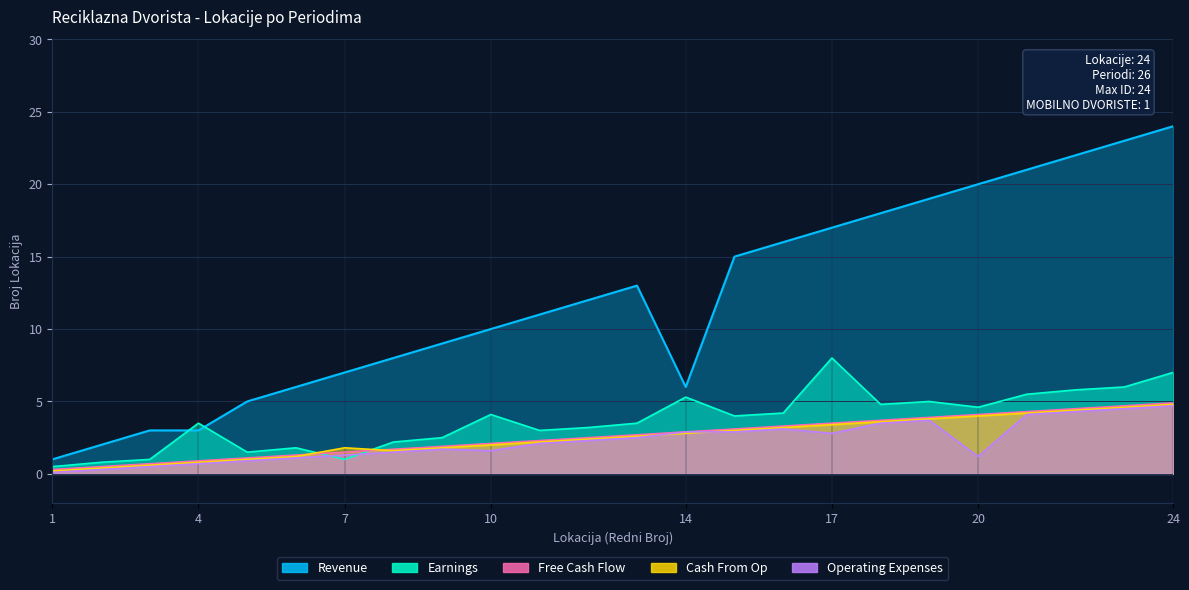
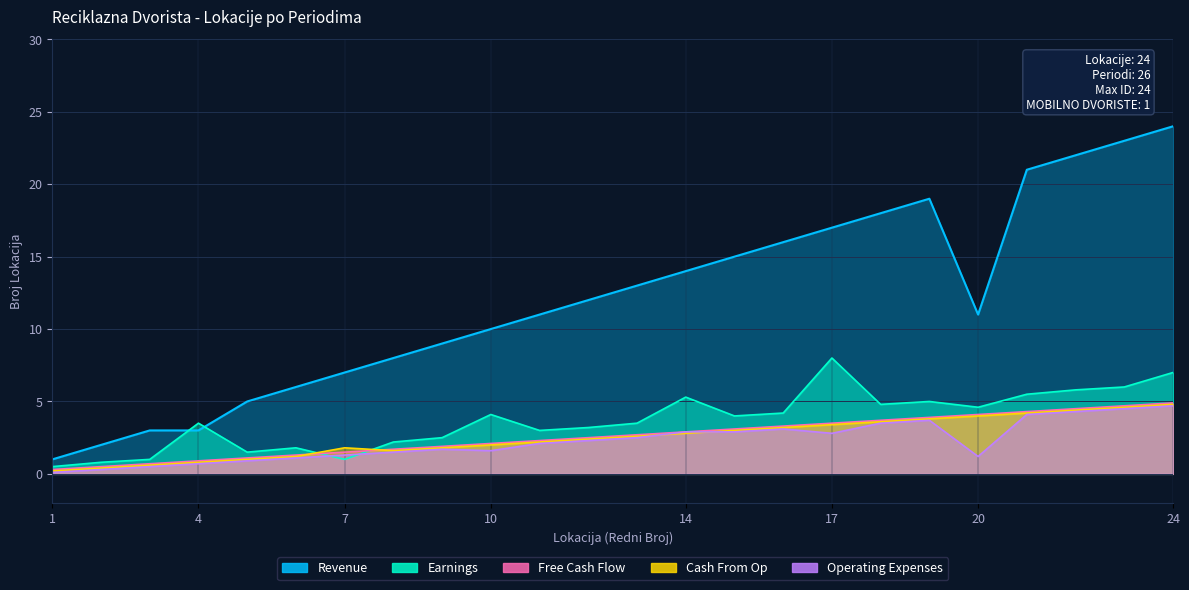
  {
    "Revenue": {
      "1": 1,
      "4": 3,
      "7": 7,
      "10": 10,
-     "14": 6,
+     "14": 14,
      "17": 17,
-     "20": 20,
+     "20": 11,
      "24": 24
    },
    "Earnings": {
      "1": 0.5,
      "4": 3.5,
      "7": 1,
      "10": 4,
      "14": 5.3,
      "17": 8,
      "20": 4.6,
      "24": 7
    },
    "Free Cash Flow": {
      "7": 1.5
    },
    "Cash From Op": {
      "7": 1.8
    },
    "Operating Expenses": {
      "7": 1.3,
      "10": 1.6,
      "17": 2.8,
      "20": 1.2
    }
  }
